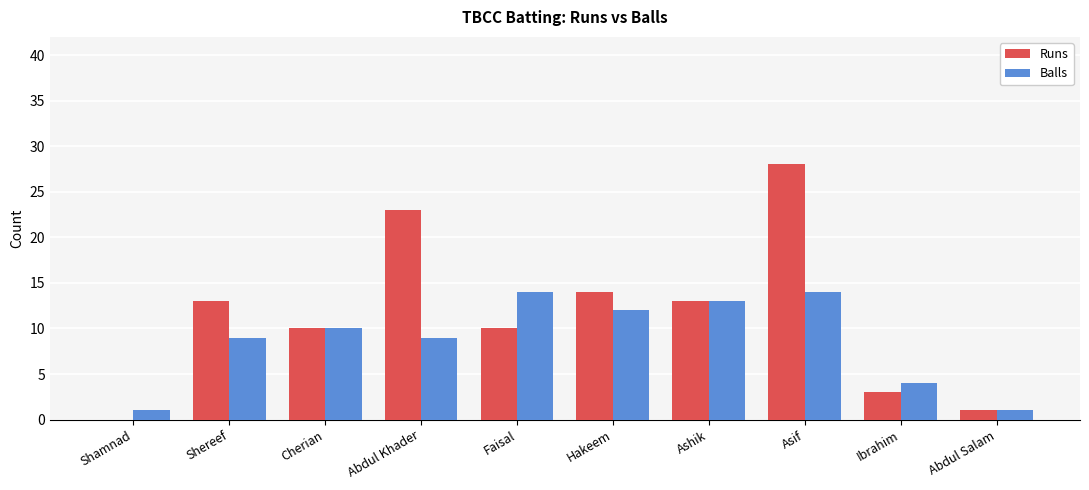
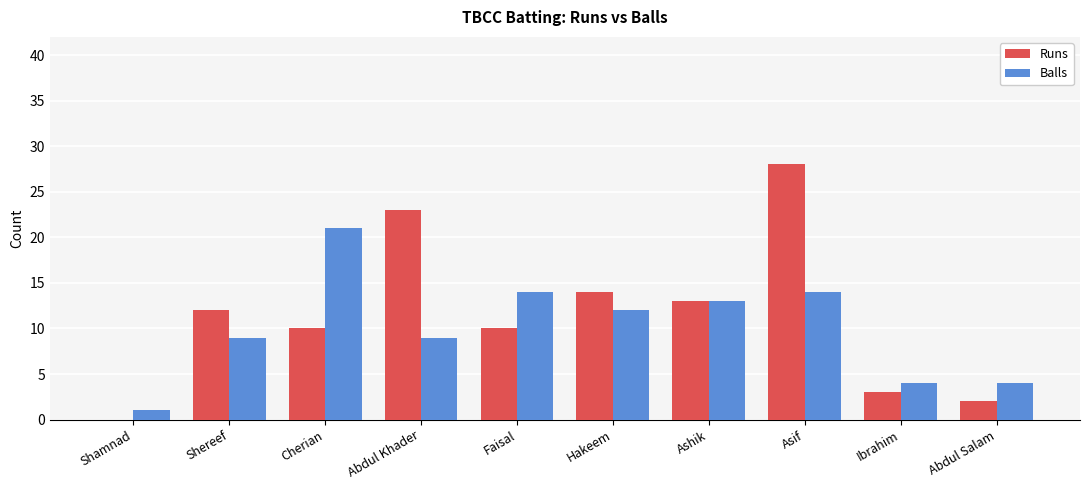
  {
    "Runs": {
      "Shamnad": 0,
-     "Shereef": 13,
+     "Shereef": 12,
      "Cherian": 10,
      "Abdul Khader": 23,
      "Faisal": 10,
      "Hakeem": 14,
      "Ashik": 13,
      "Asif": 28,
      "Ibrahim": 3,
-     "Abdul Salam": 1
+     "Abdul Salam": 2
    },
    "Balls": {
      "Shamnad": 1,
      "Shereef": 9,
-     "Cherian": 10,
+     "Cherian": 21,
      "Abdul Khader": 9,
      "Faisal": 14,
      "Hakeem": 12,
      "Ashik": 13,
      "Asif": 14,
      "Ibrahim": 4,
-     "Abdul Salam": 1
+     "Abdul Salam": 4
    }
  }
